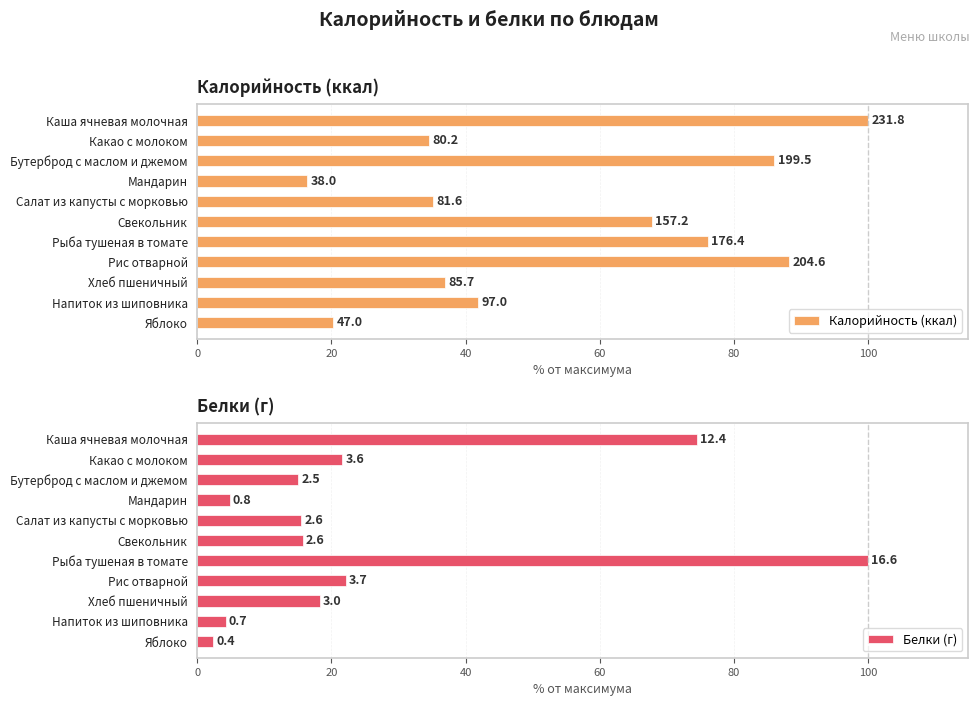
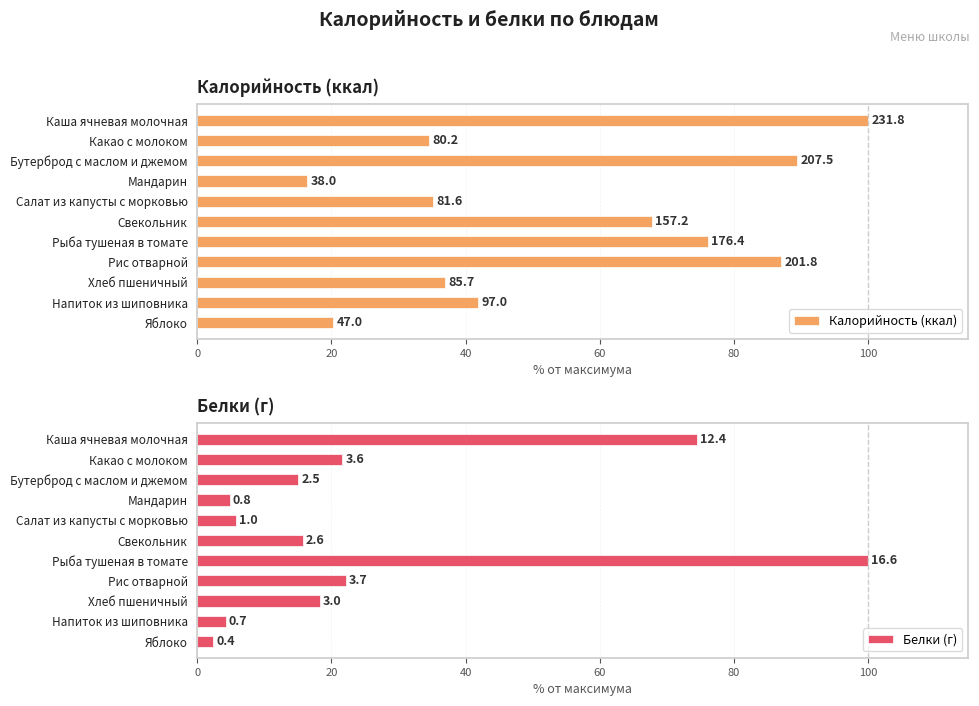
  {
    "Калорийность (ккал)": {
-     "Бутерброд с маслом и джемом": 199.5,
-     "Рис отварной": 204.6
+     "Бутерброд с маслом и джемом": 207.5,
+     "Рис отварной": 201.8
    },
    "Белки (г)": {
-     "Салат из капусты с морковью": 2.6
+     "Салат из капусты с морковью": 1.0
    }
  }
